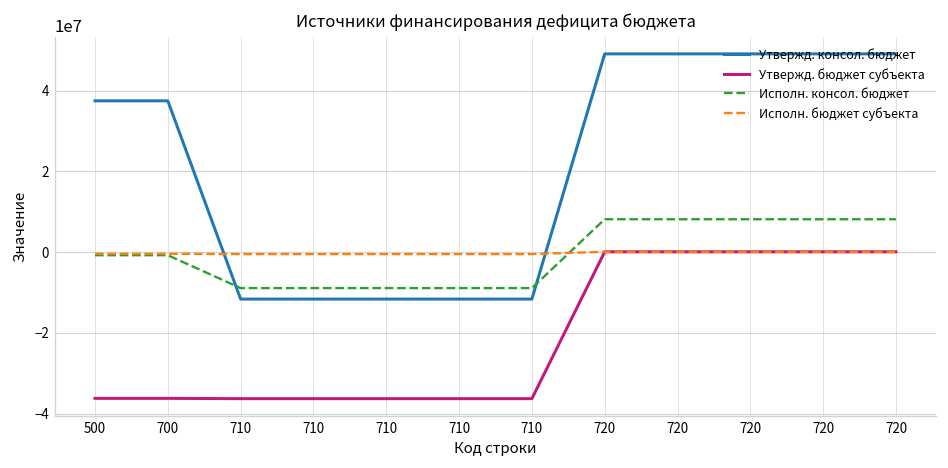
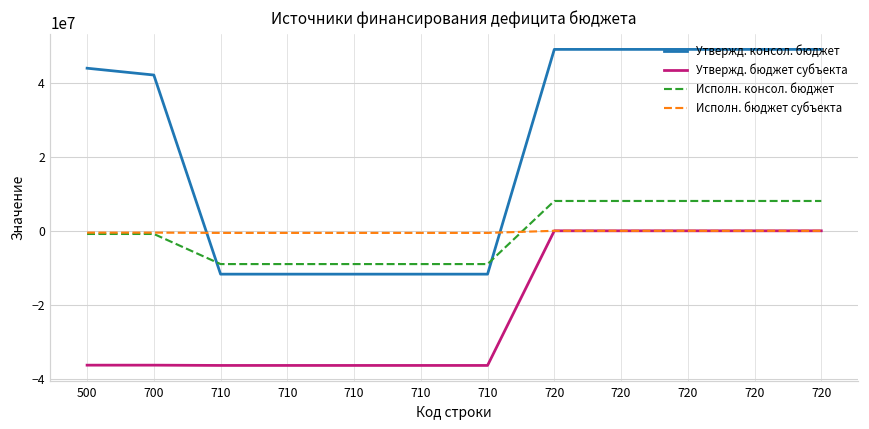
  {
    "Утвержд. консол. бюджет": {
-     "500": 37000000,
-     "700": 37000000
+     "500": 44000000,
+     "700": 42000000
    },
    "Утвержд. бюджет субъекта": {
      "500": -36000000,
      "700": -36000000
    }
  }
